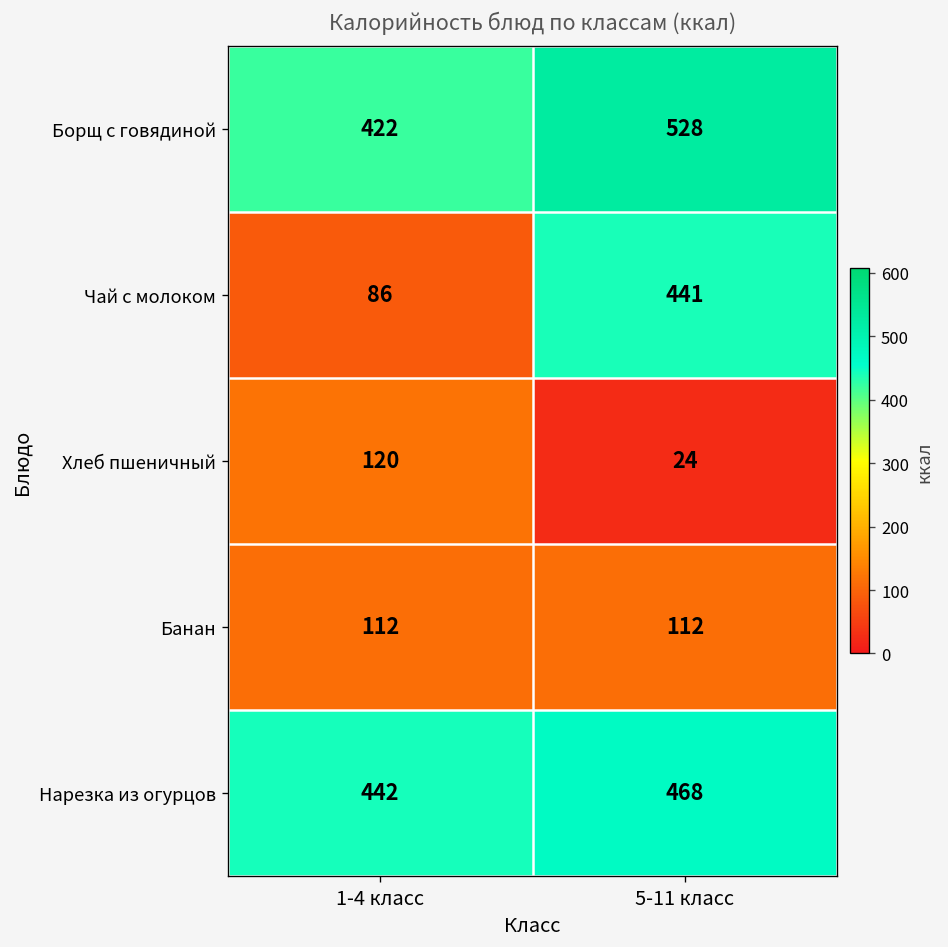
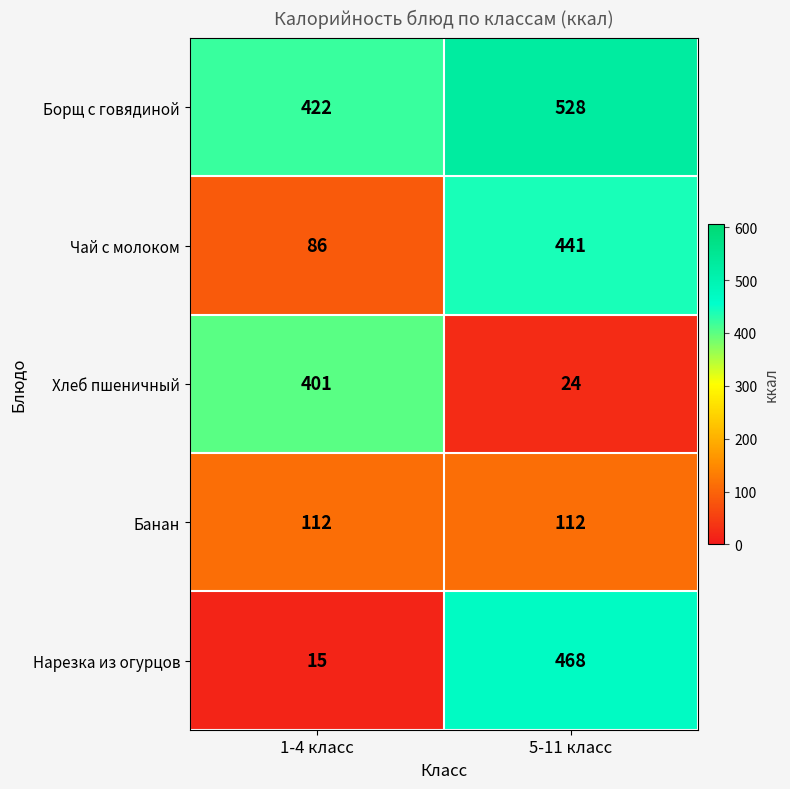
  {
    "Борщ с говядиной": {
      "1-4 класс": 422,
      "5-11 класс": 528
    },
    "Чай с молоком": {
      "1-4 класс": 86,
      "5-11 класс": 441
    },
    "Хлеб пшеничный": {
-     "1-4 класс": 120,
+     "1-4 класс": 401,
      "5-11 класс": 24
    },
    "Банан": {
      "1-4 класс": 112,
      "5-11 класс": 112
    },
    "Нарезка из огурцов": {
-     "1-4 класс": 442,
+     "1-4 класс": 15,
      "5-11 класс": 468
    }
  }
